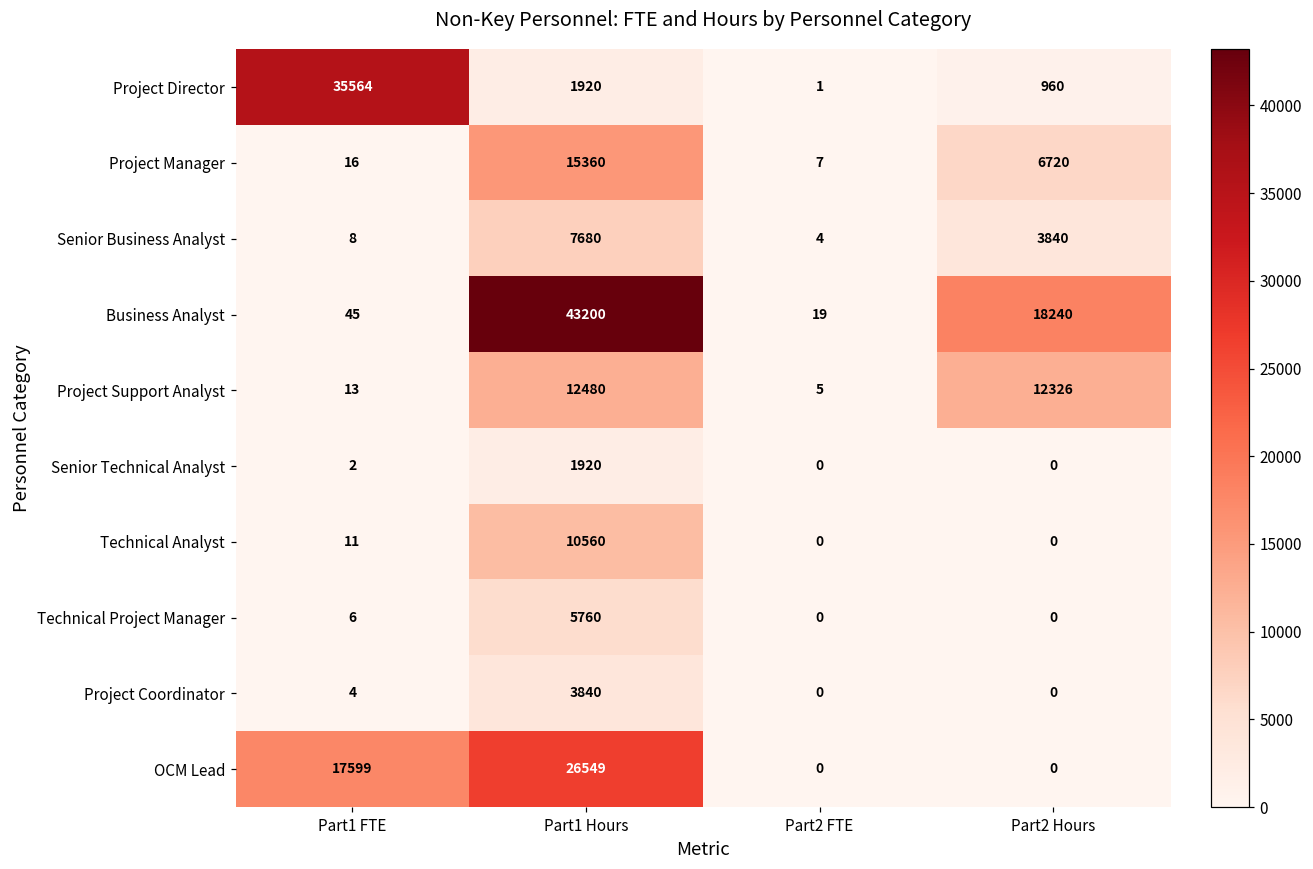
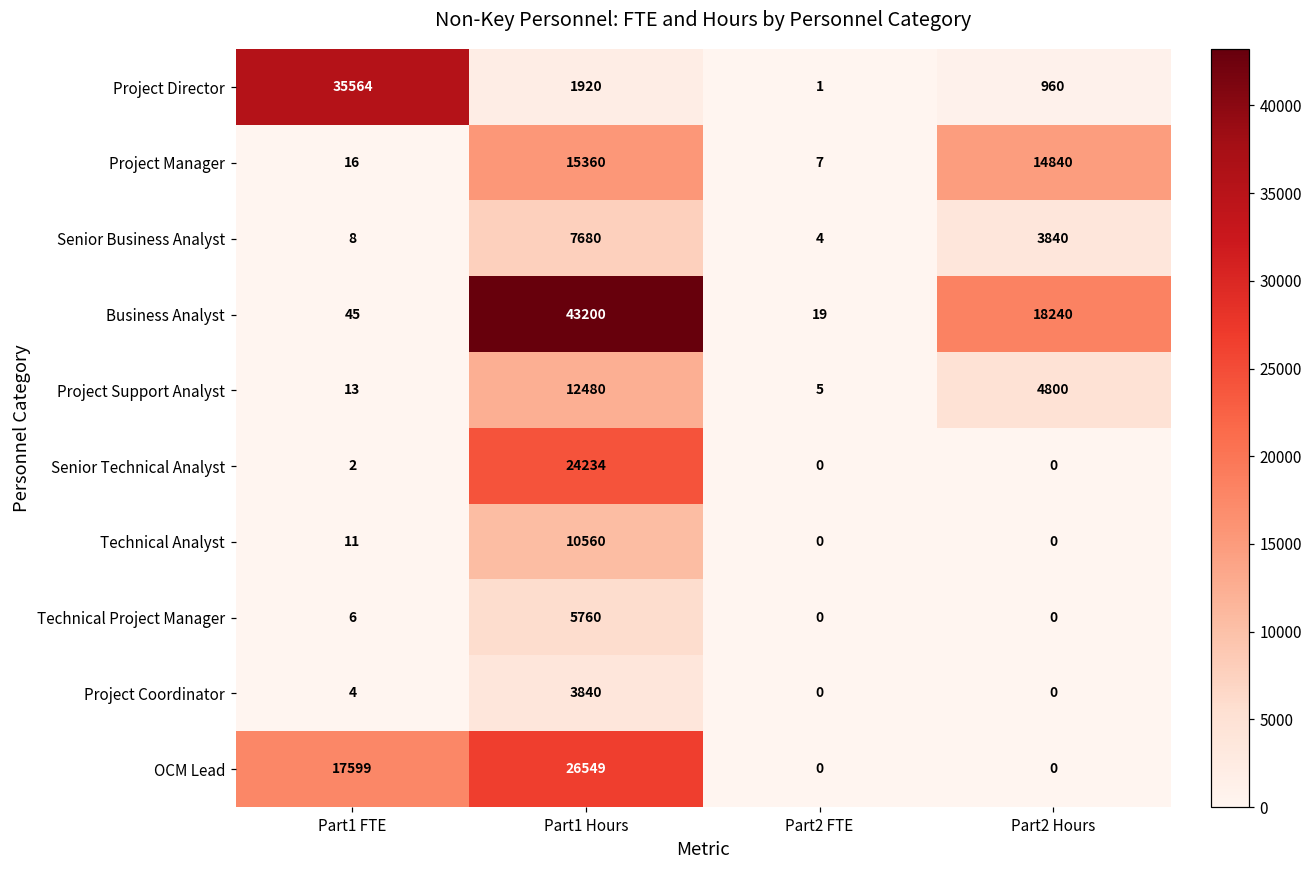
  {
    "Project Director": {
      "Part1 FTE": 35564,
      "Part1 Hours": 1920,
      "Part2 FTE": 1,
      "Part2 Hours": 960
    },
    "Project Manager": {
      "Part1 FTE": 16,
      "Part1 Hours": 15360,
      "Part2 FTE": 7,
-     "Part2 Hours": 6720
+     "Part2 Hours": 14840
    },
    "Senior Business Analyst": {
      "Part1 FTE": 8,
      "Part1 Hours": 7680,
      "Part2 FTE": 4,
      "Part2 Hours": 3840
    },
    "Business Analyst": {
      "Part1 FTE": 45,
      "Part1 Hours": 43200,
      "Part2 FTE": 19,
      "Part2 Hours": 18240
    },
    "Project Support Analyst": {
      "Part1 FTE": 13,
      "Part1 Hours": 12480,
      "Part2 FTE": 5,
-     "Part2 Hours": 12326
+     "Part2 Hours": 4800
    },
    "Senior Technical Analyst": {
      "Part1 FTE": 2,
-     "Part1 Hours": 1920,
+     "Part1 Hours": 24234,
      "Part2 FTE": 0,
      "Part2 Hours": 0
    },
    "Technical Analyst": {
      "Part1 FTE": 11,
      "Part1 Hours": 10560,
      "Part2 FTE": 0,
      "Part2 Hours": 0
    },
    "Technical Project Manager": {
      "Part1 FTE": 6,
      "Part1 Hours": 5760,
      "Part2 FTE": 0,
      "Part2 Hours": 0
    },
    "Project Coordinator": {
      "Part1 FTE": 4,
      "Part1 Hours": 3840,
      "Part2 FTE": 0,
      "Part2 Hours": 0
    },
    "OCM Lead": {
      "Part1 FTE": 17599,
      "Part1 Hours": 26549,
      "Part2 FTE": 0,
      "Part2 Hours": 0
    }
  }
